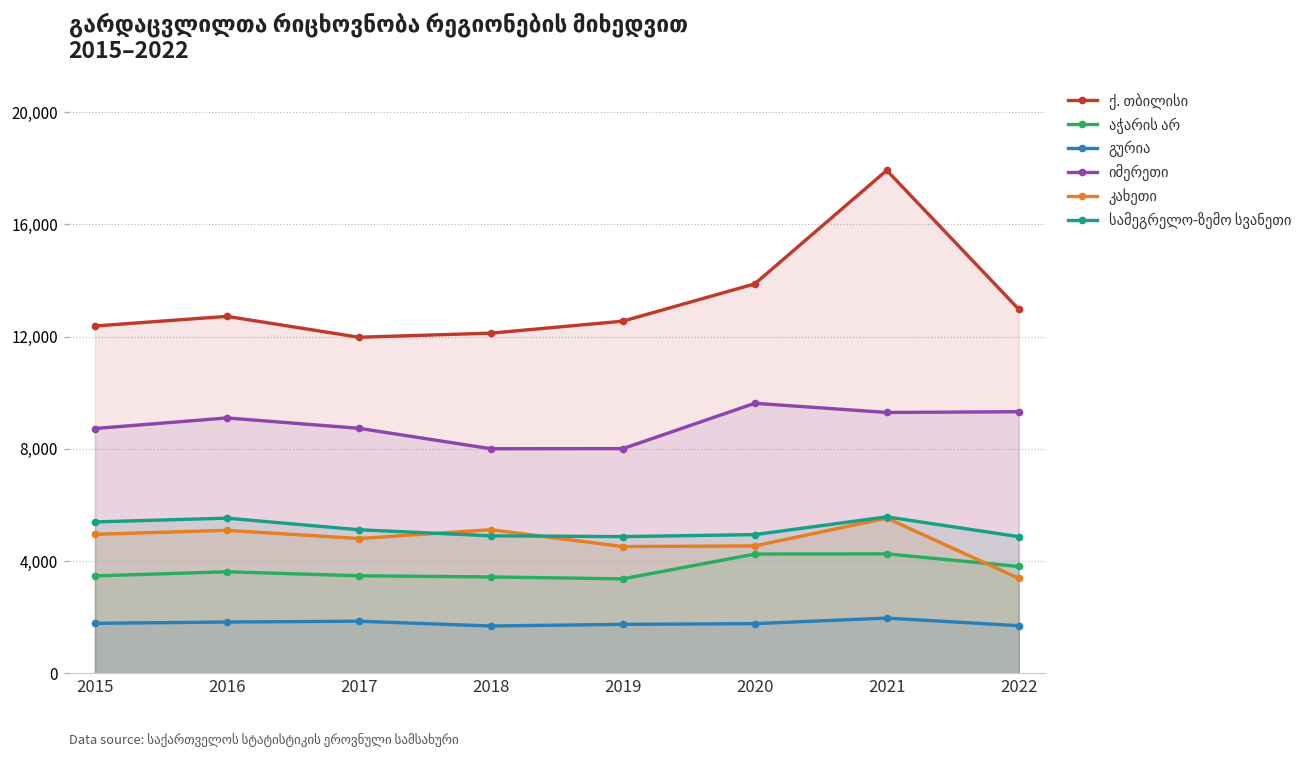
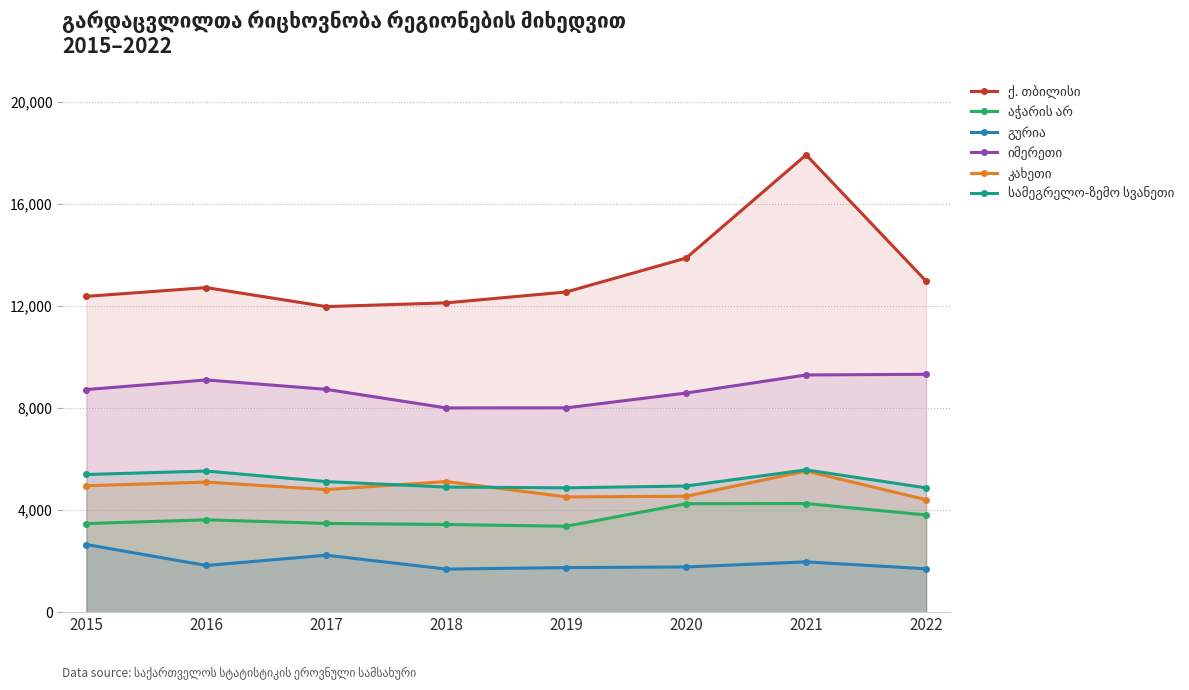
  {
    "ქ. თბილისი": {
      "2015": "12,400",
      "2016": "12,700",
      "2017": "12,000",
      "2018": "12,100",
      "2019": "12,500",
      "2020": "13,900",
      "2021": "17,900",
      "2022": "13,000"
    },
    "გურია": {
-     "2015": "1,800",
+     "2015": "2,700",
      "2016": "1,800",
-     "2017": "1,900",
+     "2017": "2,200",
      "2018": "1,700",
      "2019": "1,700",
      "2020": "1,800",
      "2021": "2,000",
      "2022": "1,700"
    },
    "იმერეთი": {
      "2015": "8,700",
      "2016": "9,100",
      "2017": "8,700",
      "2018": "8,000",
      "2019": "8,000",
-     "2020": "9,600",
+     "2020": "8,600",
      "2021": "9,300",
      "2022": "9,300"
    },
    "კახეთი": {
      "2015": "5,000",
      "2016": "5,100",
      "2017": "4,800",
      "2018": "5,100",
      "2019": "4,500",
      "2020": "4,500",
-     "2022": "3,400"
+     "2022": "4,400"
    }
  }
